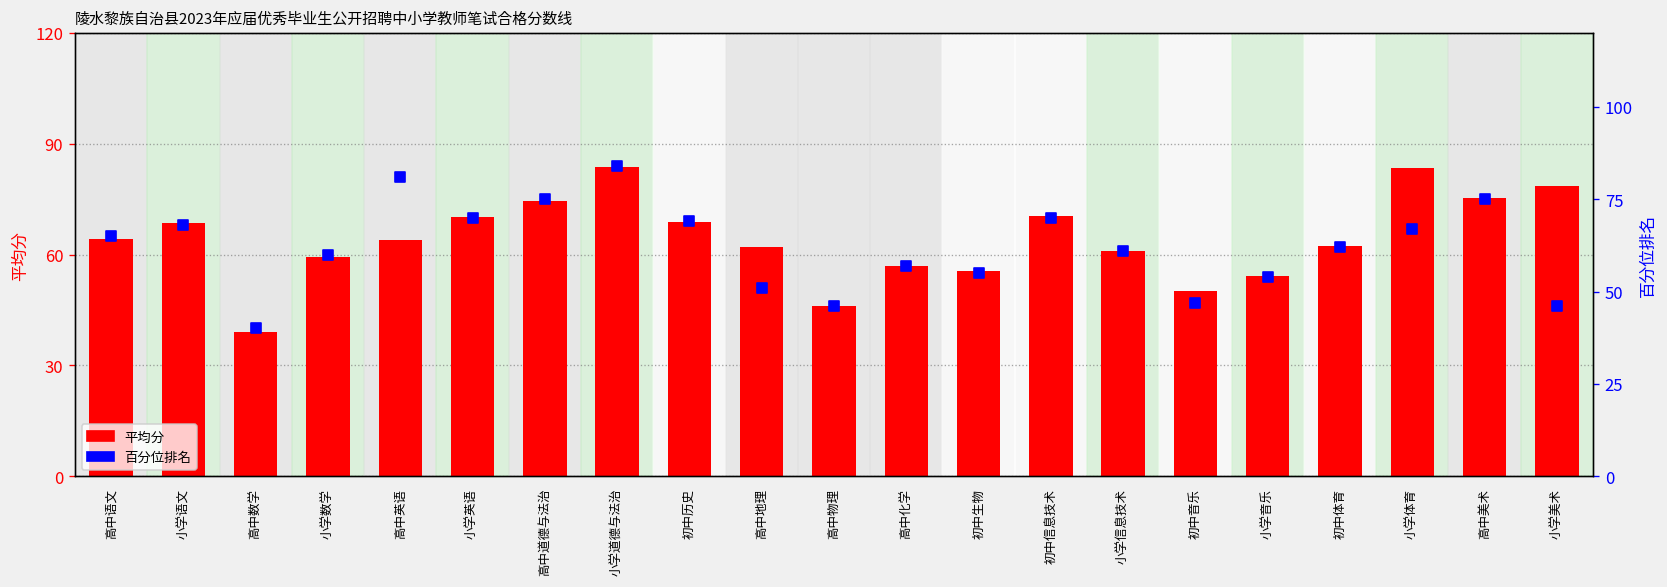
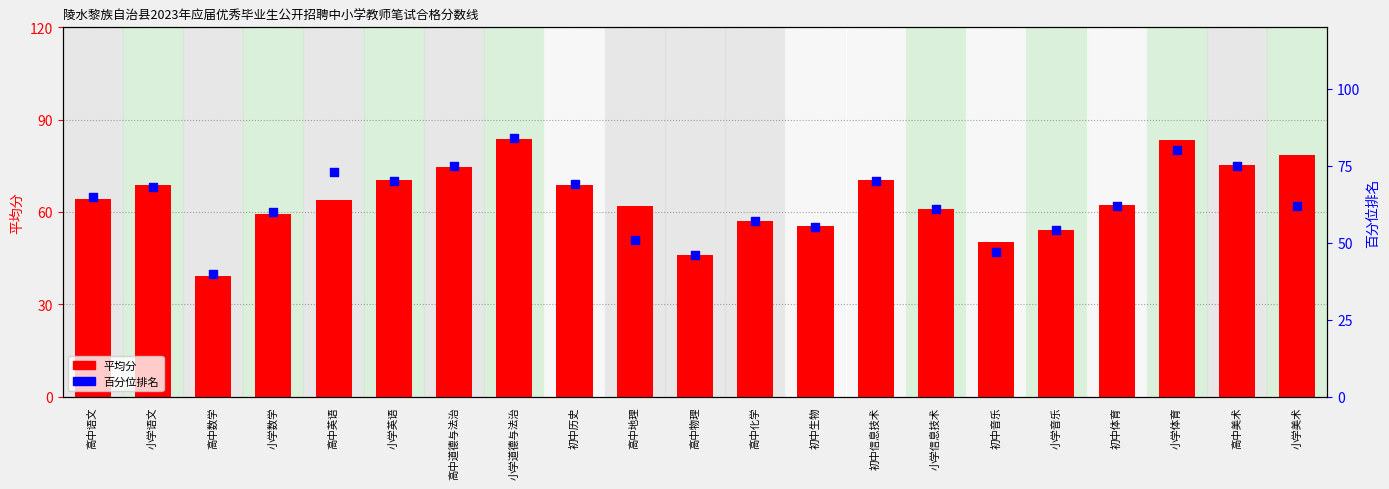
  {
    "平均分": {
      "高中语文": 64,
      "小学语文": 69,
      "高中数学": 39,
      "小学数学": 59,
      "高中英语": 64,
      "小学英语": 70,
      "高中道德与法治": 75,
      "小学道德与法治": 84,
      "初中历史": 69,
      "高中地理": 62,
      "高中物理": 46,
      "高中化学": 57,
      "初中生物": 55,
      "初中信息技术": 70,
      "小学信息技术": 61,
      "初中音乐": 50,
      "小学音乐": 54,
      "初中体育": 62,
      "小学体育": 83,
      "高中美术": 75,
      "小学美术": 79
    },
    "百分位排名": {
-     "高中英语": 81,
-     "小学体育": 67,
-     "小学美术": 46
+     "高中英语": 73,
+     "小学体育": 80,
+     "小学美术": 62
    }
  }
